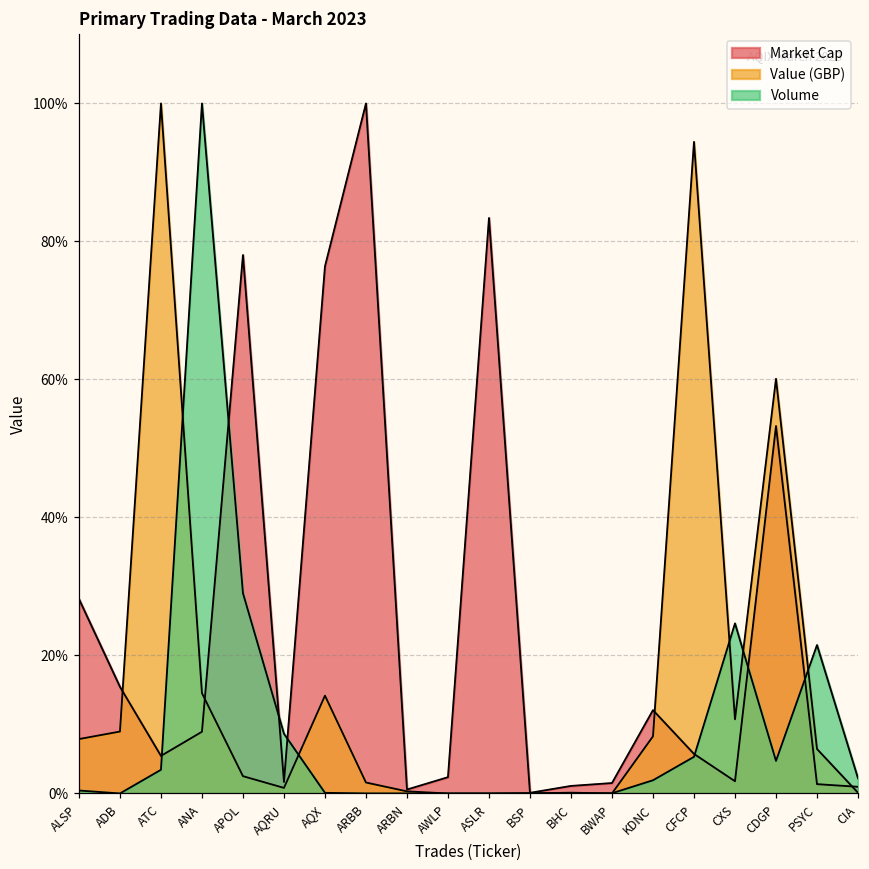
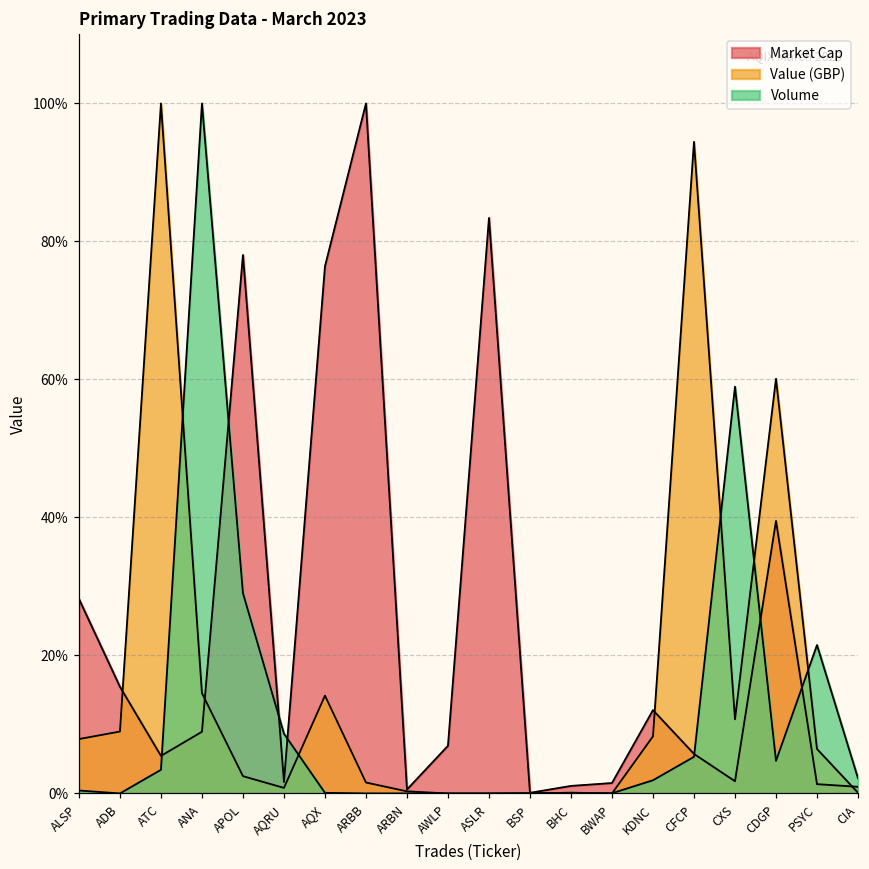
  {
    "Market Cap": {
      "ALSP": "28%",
      "ADB": "15%",
      "ATC": "5%",
      "ANA": "9%",
      "APOL": "78%",
      "AQRU": "2%",
      "AQX": "76%",
      "ARBB": "100%",
-     "AWLP": "2%",
+     "AWLP": "7%",
      "ASLR": "83%",
      "BHC": "1%",
      "BWAP": "2%",
      "KDNC": "12%",
      "CFCP": "6%",
      "CXS": "2%",
-     "CDGP": "53%",
+     "CDGP": "39%",
      "PSYC": "1%",
      "CIA": "1%"
    },
    "Value (GBP)": {
      "ALSP": "8%",
      "ADB": "9%",
      "ATC": "100%",
      "ANA": "15%",
      "APOL": "3%",
      "AQRU": "1%",
      "AQX": "14%",
      "ARBB": "2%",
      "KDNC": "8%",
      "CFCP": "94%",
      "CXS": "11%",
      "CDGP": "60%",
      "PSYC": "6%",
      "CIA": "0%"
    },
    "Volume": {
      "ALSP": "0%",
      "ADB": "0%",
      "ATC": "3%",
      "ANA": "100%",
      "APOL": "29%",
      "AQRU": "9%",
      "AQX": "0%",
      "ARBB": "0%",
      "KDNC": "2%",
      "CFCP": "5%",
-     "CXS": "25%",
+     "CXS": "59%",
      "CDGP": "5%",
      "PSYC": "22%",
      "CIA": "2%"
    }
  }
